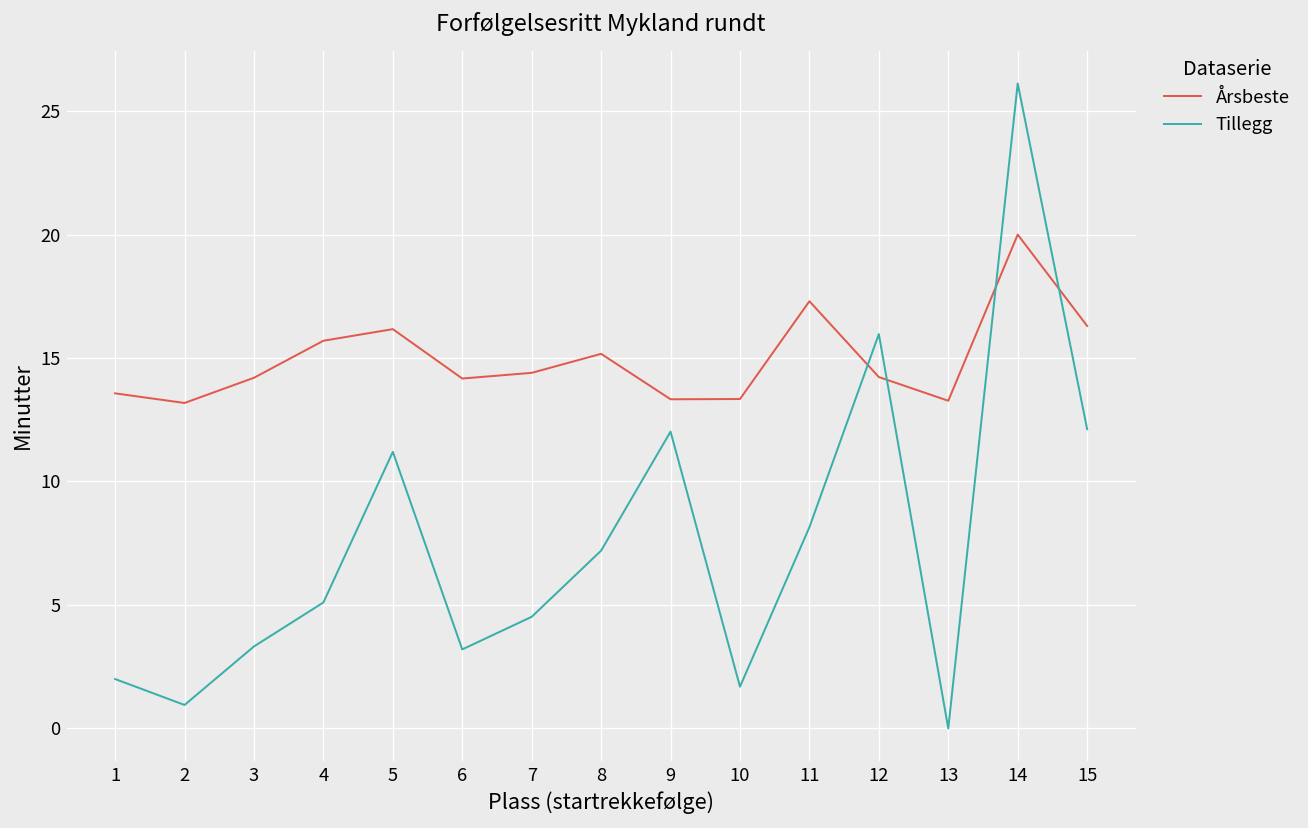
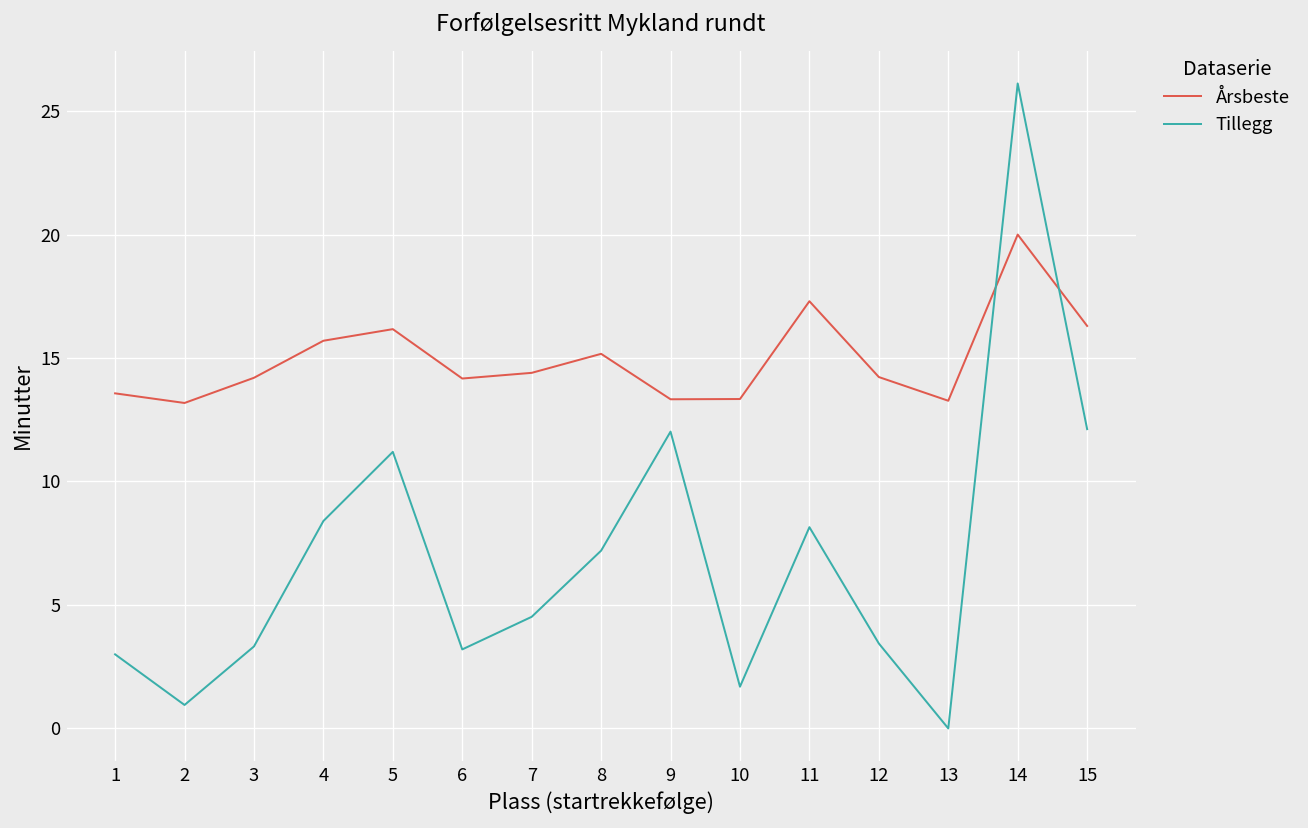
  {
    "Årsbeste": {
      "1": 13.6,
      "2": 13.2,
      "3": 14.2,
      "4": 15.7,
      "5": 16.2,
      "6": 14.2,
      "7": 14.4,
      "8": 15.2,
      "9": 13.3,
      "10": 13.3,
      "11": 17.3,
      "12": 14.2,
      "13": 13.3,
      "14": 20.0,
      "15": 16.3
    },
    "Tillegg": {
-     "1": 2,
+     "1": 3,
      "2": 1.0,
      "3": 3.3,
-     "4": 5.1,
+     "4": 8.4,
      "5": 11.2,
      "6": 3.2,
      "7": 4.5,
      "8": 7.2,
      "9": 12.0,
      "10": 1.7,
      "11": 8.2,
-     "12": 16.0,
+     "12": 3.4,
      "13": 0.0,
      "14": 26.1,
      "15": 12.1
    }
  }
